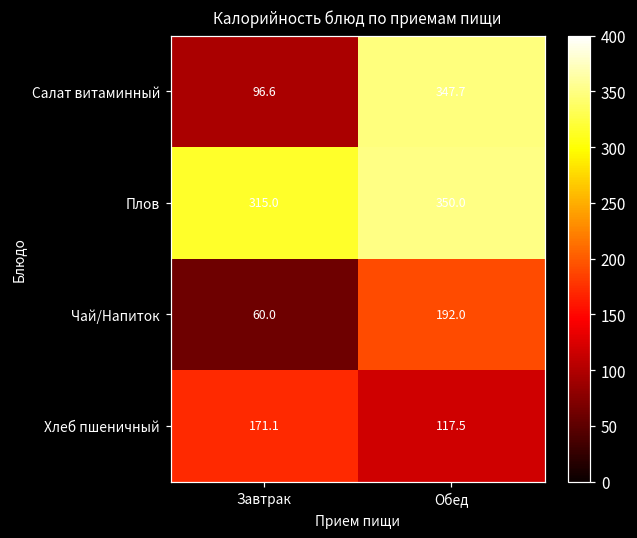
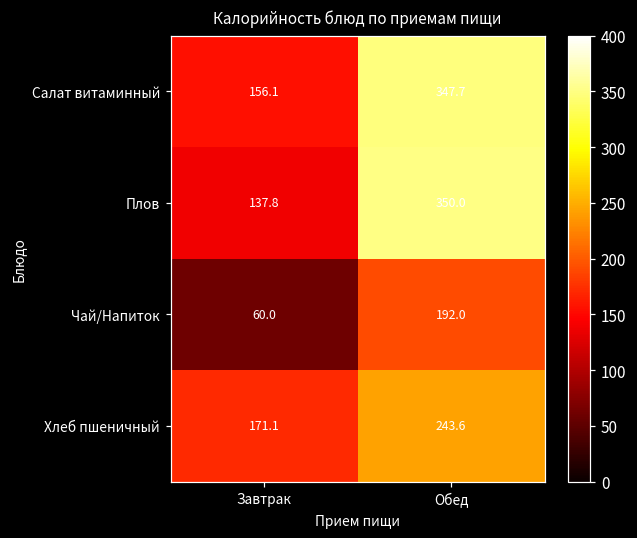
  {
    "Салат витаминный": {
-     "Завтрак": 96.6,
+     "Завтрак": 156.1,
      "Обед": 347.7
    },
    "Плов": {
-     "Завтрак": 315.0,
+     "Завтрак": 137.8,
      "Обед": 350.0
    },
    "Чай/Напиток": {
      "Завтрак": 60.0,
      "Обед": 192.0
    },
    "Хлеб пшеничный": {
      "Завтрак": 171.1,
-     "Обед": 117.5
+     "Обед": 243.6
    }
  }
